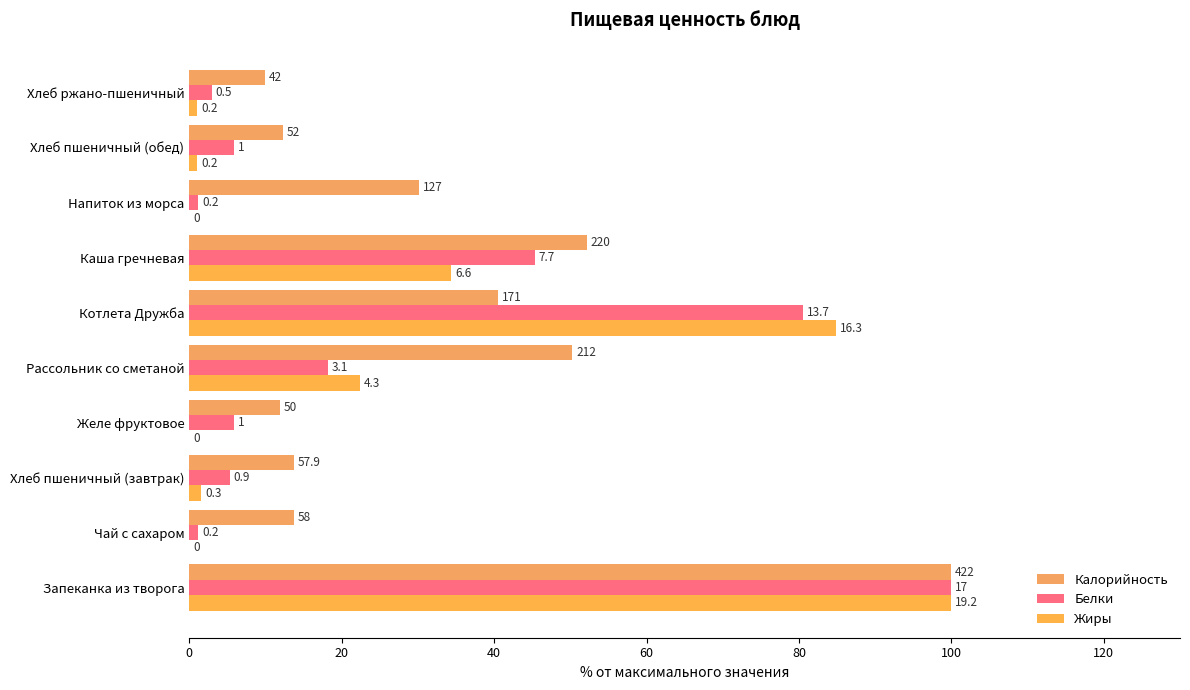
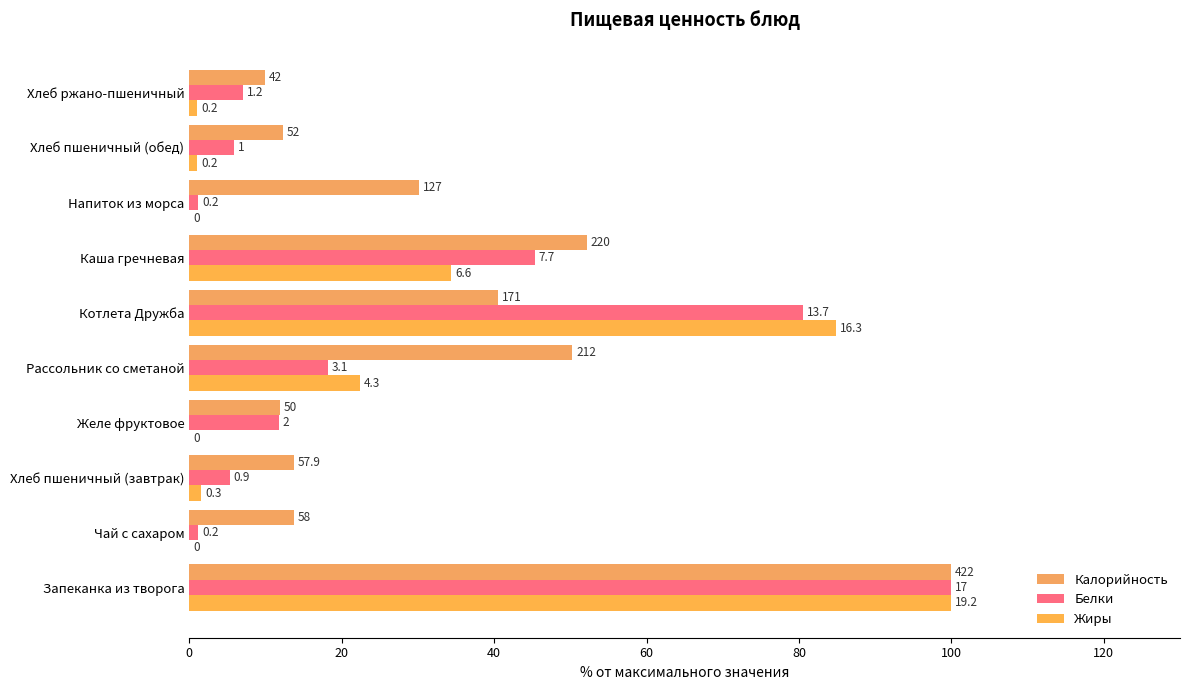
  {
    "Белки": {
-     "Хлеб ржано-пшеничный": 0.5,
-     "Желе фруктовое": 1
+     "Хлеб ржано-пшеничный": 1.2,
+     "Желе фруктовое": 2
    }
  }
